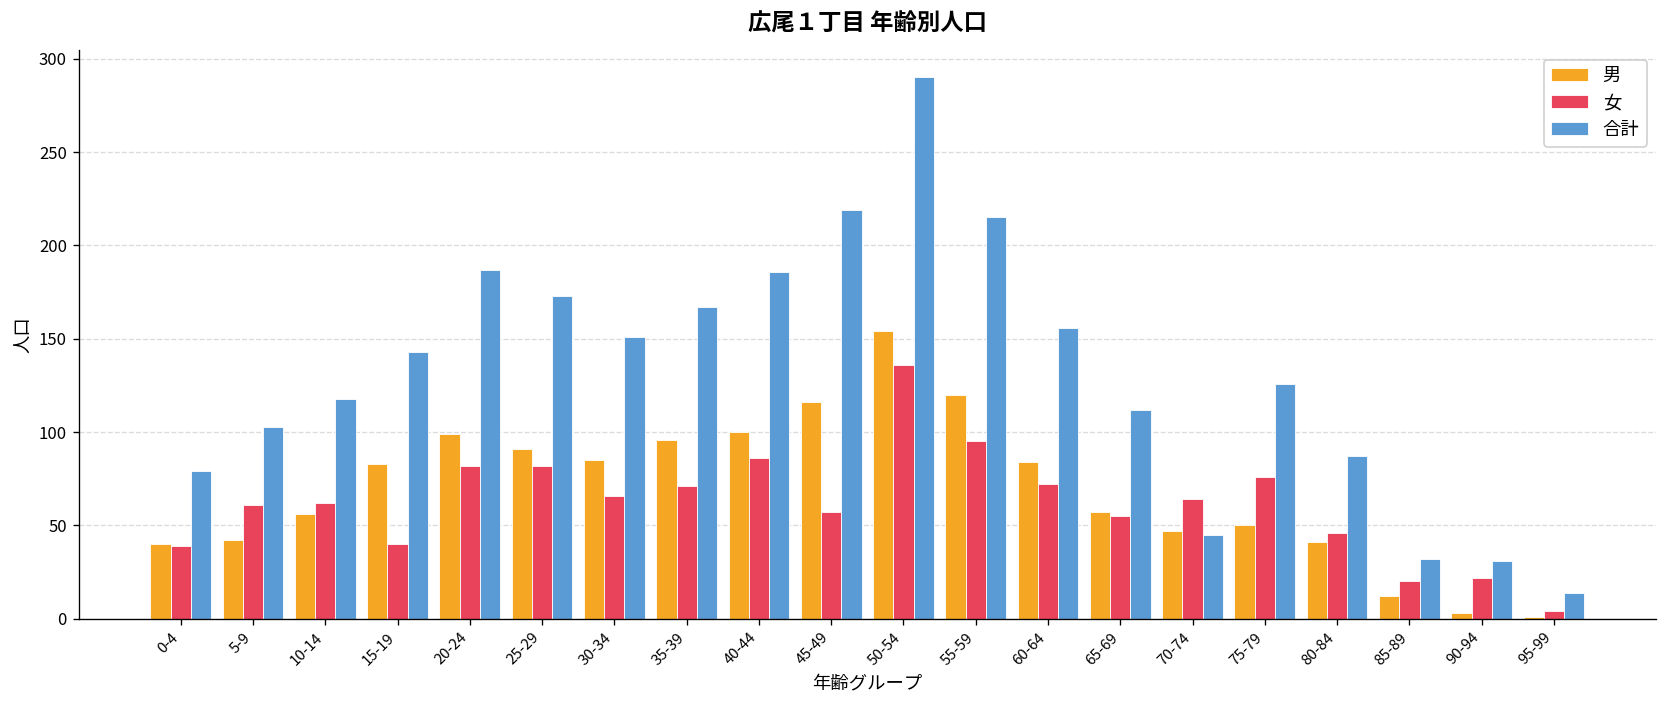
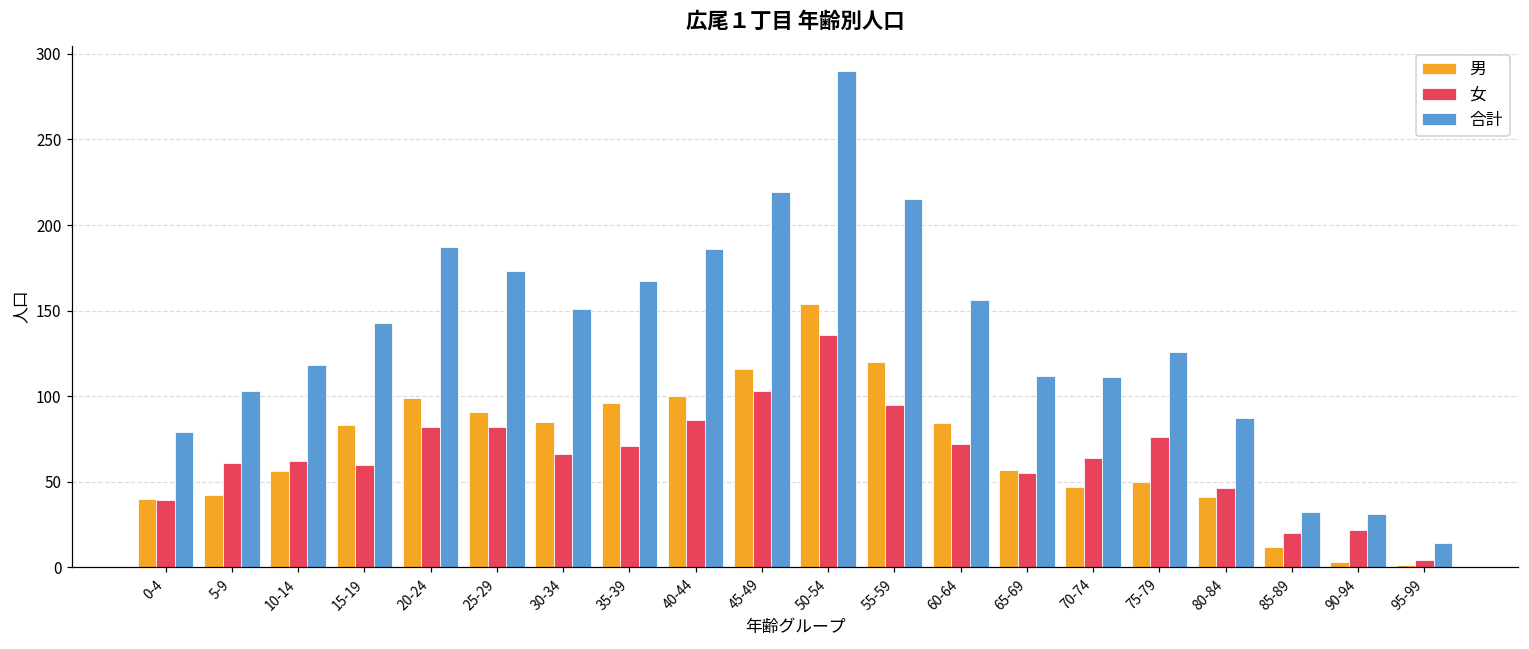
  {
    "男": {
      "0-4": 40,
      "5-9": 42,
      "10-14": 56,
      "15-19": 83,
      "20-24": 99,
      "25-29": 91,
      "30-34": 85,
      "35-39": 96,
      "40-44": 100,
      "45-49": 116,
      "50-54": 154,
      "55-59": 120,
      "60-64": 84,
      "65-69": 57,
      "70-74": 47,
      "75-79": 50,
      "80-84": 41,
      "85-89": 12,
      "90-94": 3
    },
    "女": {
      "0-4": 39,
      "5-9": 61,
      "10-14": 62,
-     "15-19": 40,
+     "15-19": 60,
      "20-24": 82,
      "25-29": 82,
      "30-34": 66,
      "35-39": 71,
      "40-44": 86,
-     "45-49": 57,
+     "45-49": 103,
      "50-54": 136,
      "55-59": 95,
      "60-64": 72,
      "65-69": 55,
      "70-74": 64,
      "75-79": 76,
      "80-84": 46,
      "85-89": 20,
      "90-94": 22,
      "95-99": 4
    },
    "合計": {
      "0-4": 79,
      "5-9": 103,
      "10-14": 118,
      "15-19": 143,
      "20-24": 187,
      "25-29": 173,
      "30-34": 151,
      "35-39": 167,
      "40-44": 186,
      "45-49": 219,
      "50-54": 290,
      "55-59": 215,
      "60-64": 156,
      "65-69": 112,
-     "70-74": 45,
+     "70-74": 111,
      "75-79": 126,
      "80-84": 87,
      "85-89": 32,
      "90-94": 31,
      "95-99": 14
    }
  }
